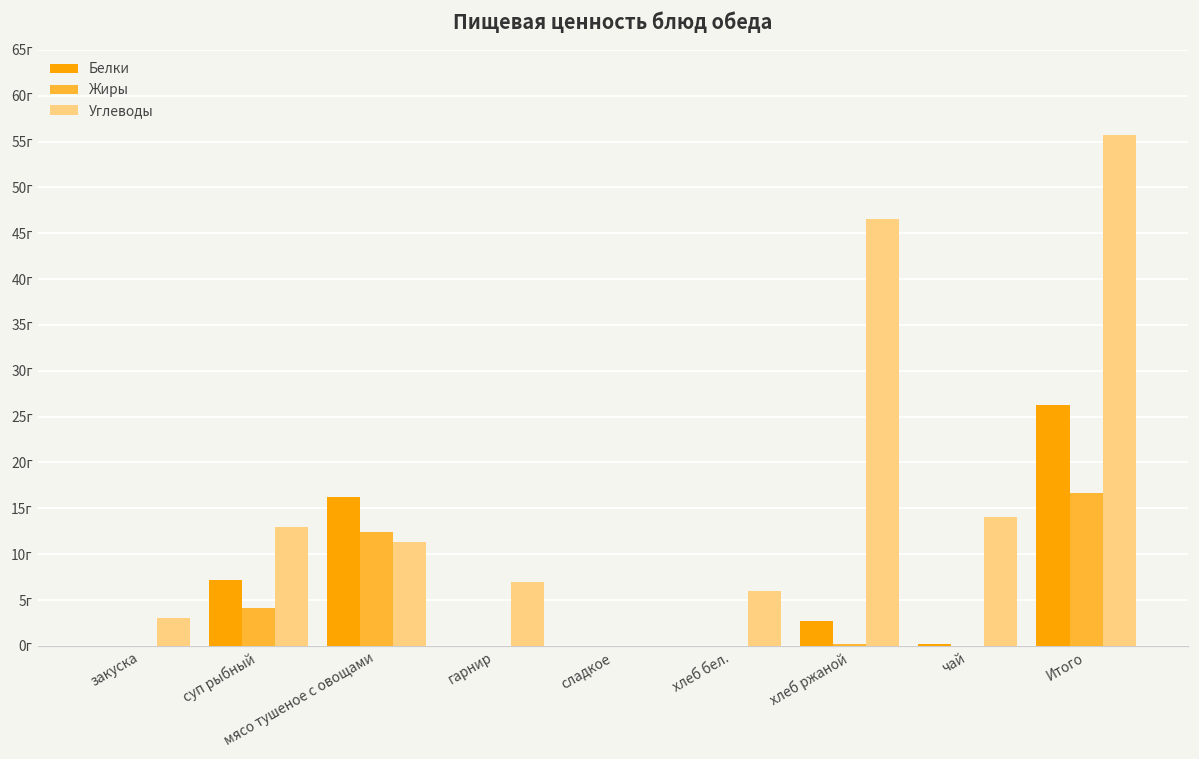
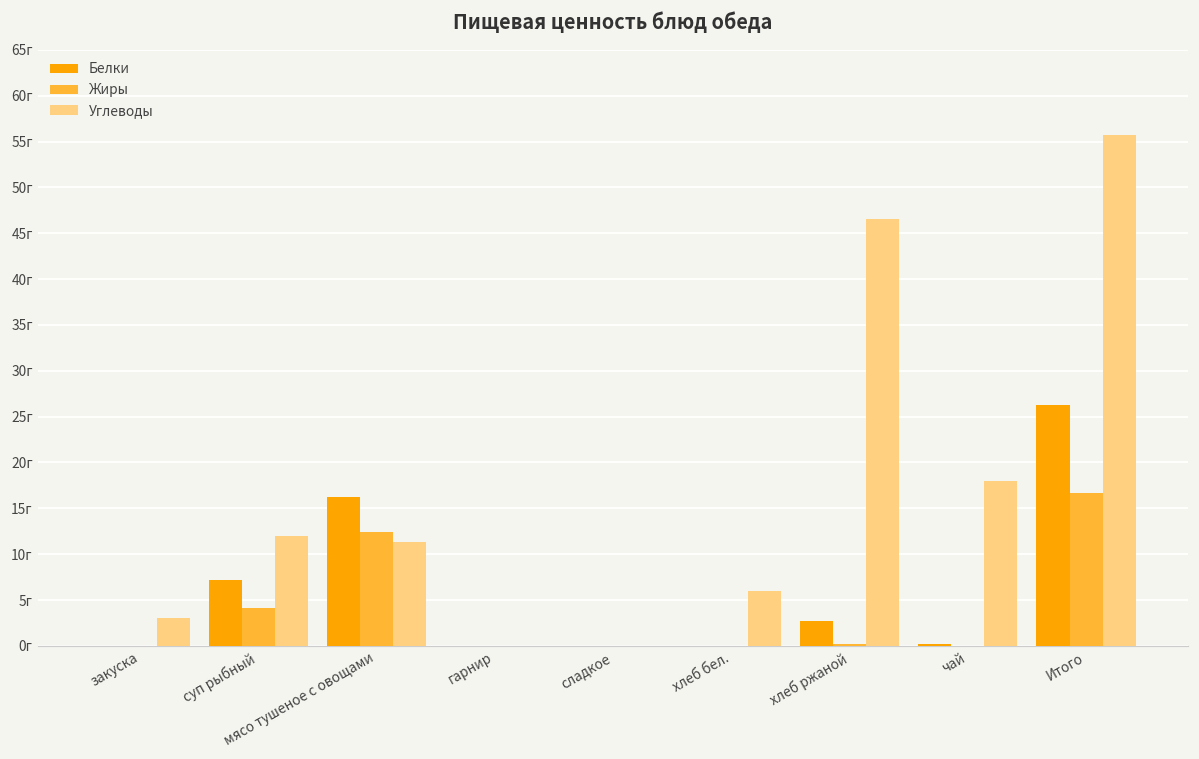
  {
    "Углеводы": {
      "закуска": "3г",
-     "суп рыбный": "13г",
+     "суп рыбный": "12г",
      "мясо тушеное с овощами": "11г",
-     "гарнир": "7г",
+     "гарнир": "0г",
      "сладкое": "0г",
      "хлеб бел.": "6г",
      "хлеб ржаной": "47г",
-     "чай": "14г",
+     "чай": "18г",
      "Итого": "56г"
    }
  }
